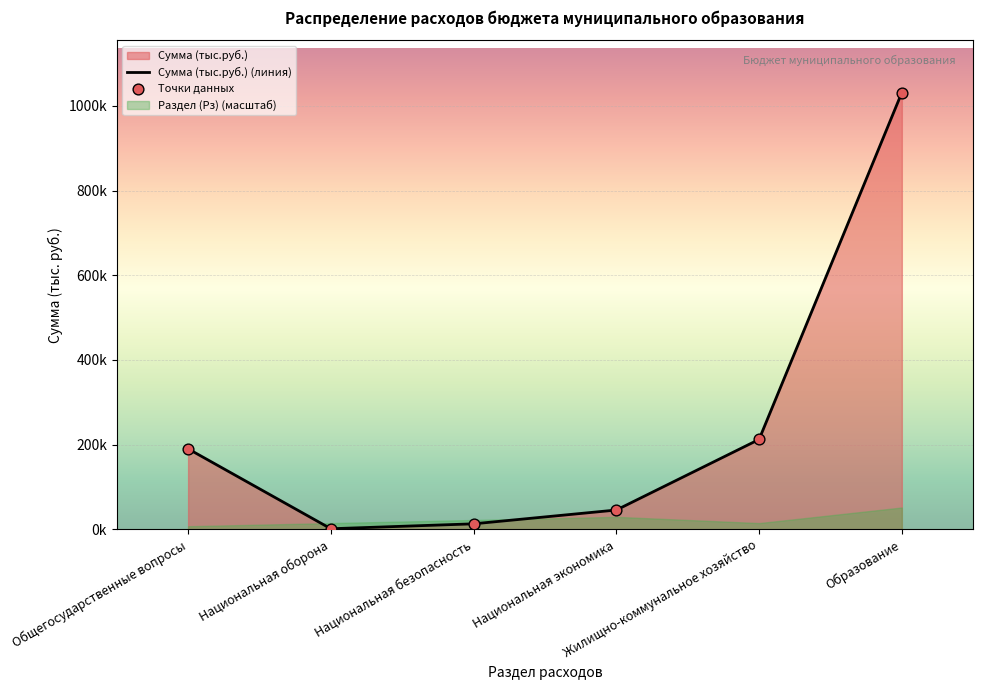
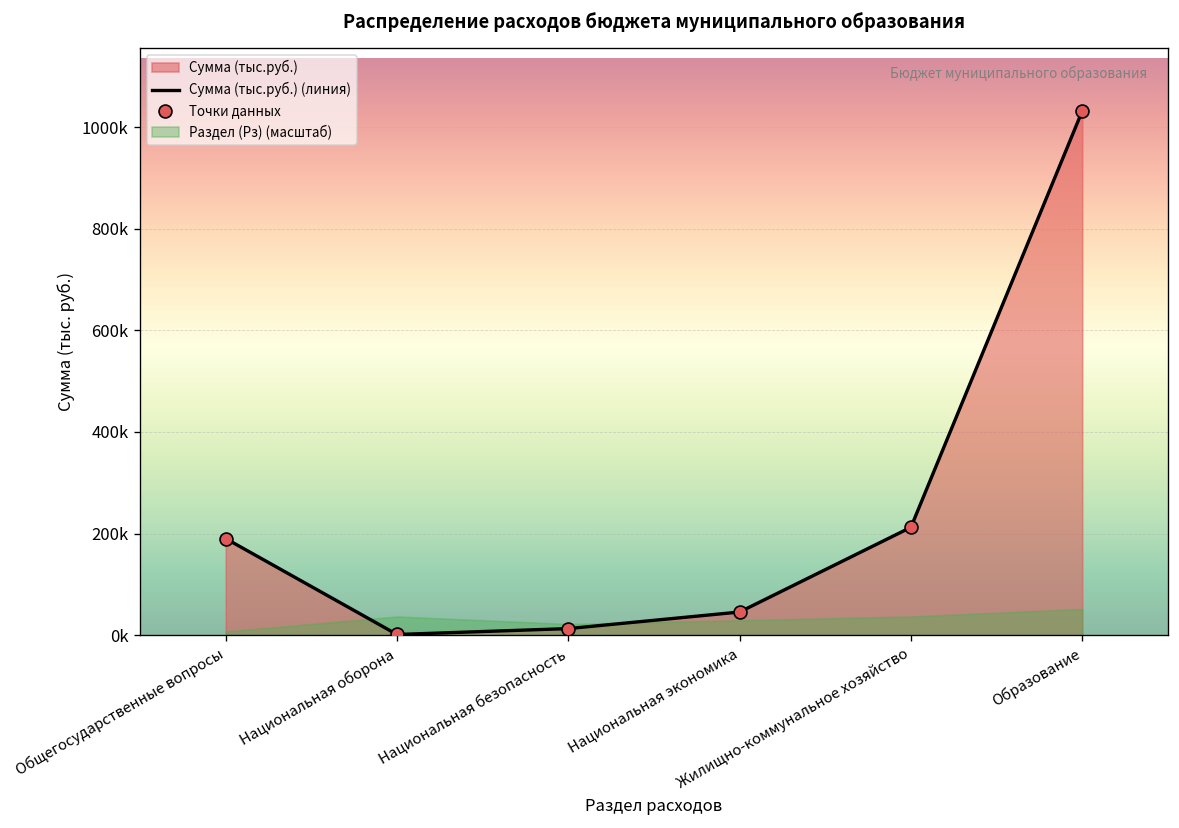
  {
    "Точки данных": {
      "Общегосударственные вопросы": 190000,
      "Национальная оборона": 0,
      "Национальная безопасность": 10000,
      "Национальная экономика": 50000,
      "Жилищно-коммунальное хозяйство": 210000,
      "Образование": 1030000
    },
    "Раздел (Рз) (масштаб)": {
      "Общегосударственные вопросы": 10000,
-     "Национальная оборона": 10000,
+     "Национальная оборона": 40000,
      "Национальная безопасность": 20000,
      "Национальная экономика": 30000,
-     "Жилищно-коммунальное хозяйство": 10000,
+     "Жилищно-коммунальное хозяйство": 40000,
      "Образование": 50000
    }
  }
